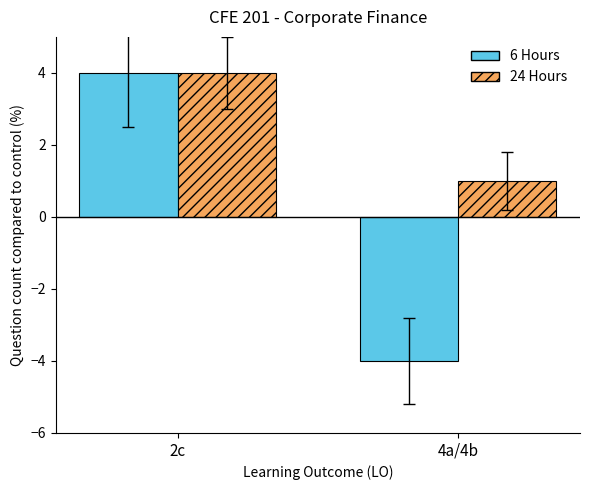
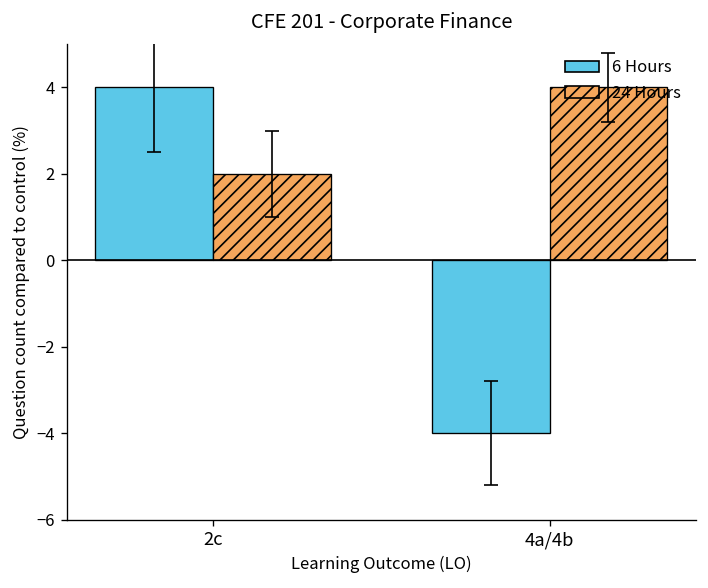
  {
    "6 Hours": {
      "2c": 4,
      "4a/4b": -4
    },
    "24 Hours": {
-     "2c": 4,
-     "4a/4b": 1
+     "2c": 2,
+     "4a/4b": 4
    }
  }
